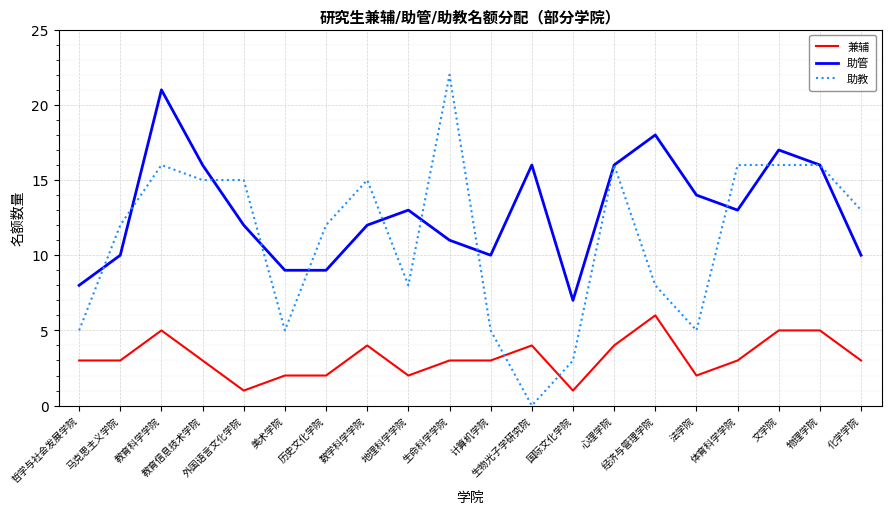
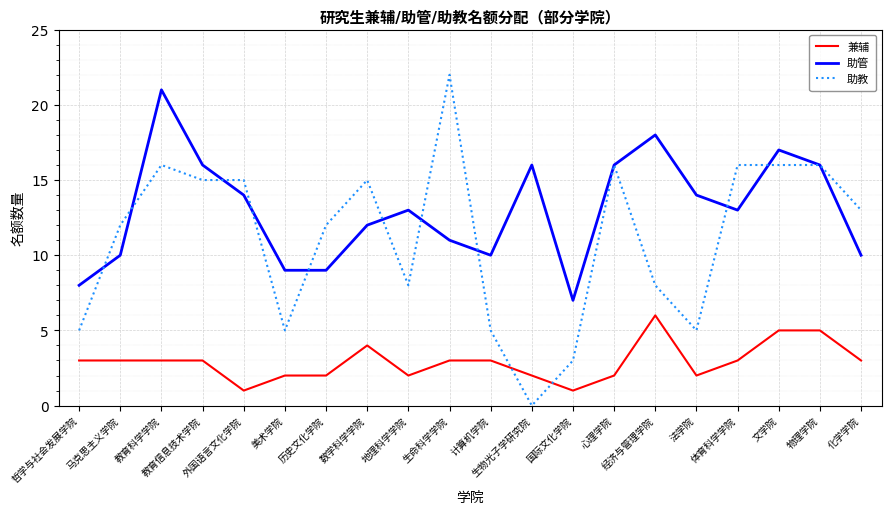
  {
    "兼辅": {
      "哲学与社会发展学院": 3,
      "马克思主义学院": 3,
-     "教育科学学院": 5,
+     "教育科学学院": 3,
      "教育信息技术学院": 3,
      "外国语言文化学院": 1,
      "美术学院": 2,
      "历史文化学院": 2,
      "数学科学学院": 4,
      "地理科学学院": 2,
      "生命科学学院": 3,
      "计算机学院": 3,
-     "生物光子学研究院": 4,
+     "生物光子学研究院": 2,
      "国际文化学院": 1,
-     "心理学院": 4,
+     "心理学院": 2,
      "经济与管理学院": 6,
      "法学院": 2,
      "体育科学学院": 3,
      "文学院": 5,
      "物理学院": 5,
      "化学学院": 3
    },
    "助管": {
      "哲学与社会发展学院": 8,
      "马克思主义学院": 10,
      "教育科学学院": 21,
      "教育信息技术学院": 16,
-     "外国语言文化学院": 12,
+     "外国语言文化学院": 14,
      "美术学院": 9,
      "历史文化学院": 9,
      "数学科学学院": 12,
      "地理科学学院": 13,
      "生命科学学院": 11,
      "计算机学院": 10,
      "生物光子学研究院": 16,
      "国际文化学院": 7,
      "经济与管理学院": 18,
      "法学院": 14,
      "体育科学学院": 13,
      "文学院": 17,
      "化学学院": 10
    },
    "助教": {
      "哲学与社会发展学院": 5,
      "马克思主义学院": 12,
      "教育科学学院": 16,
      "教育信息技术学院": 15,
      "外国语言文化学院": 15,
      "美术学院": 5,
      "历史文化学院": 12,
      "数学科学学院": 15,
      "地理科学学院": 8,
      "生命科学学院": 22,
      "计算机学院": 5,
      "生物光子学研究院": 0,
      "国际文化学院": 3,
      "经济与管理学院": 8,
      "法学院": 5,
      "体育科学学院": 16,
      "文学院": 16,
      "化学学院": 13
    }
  }
